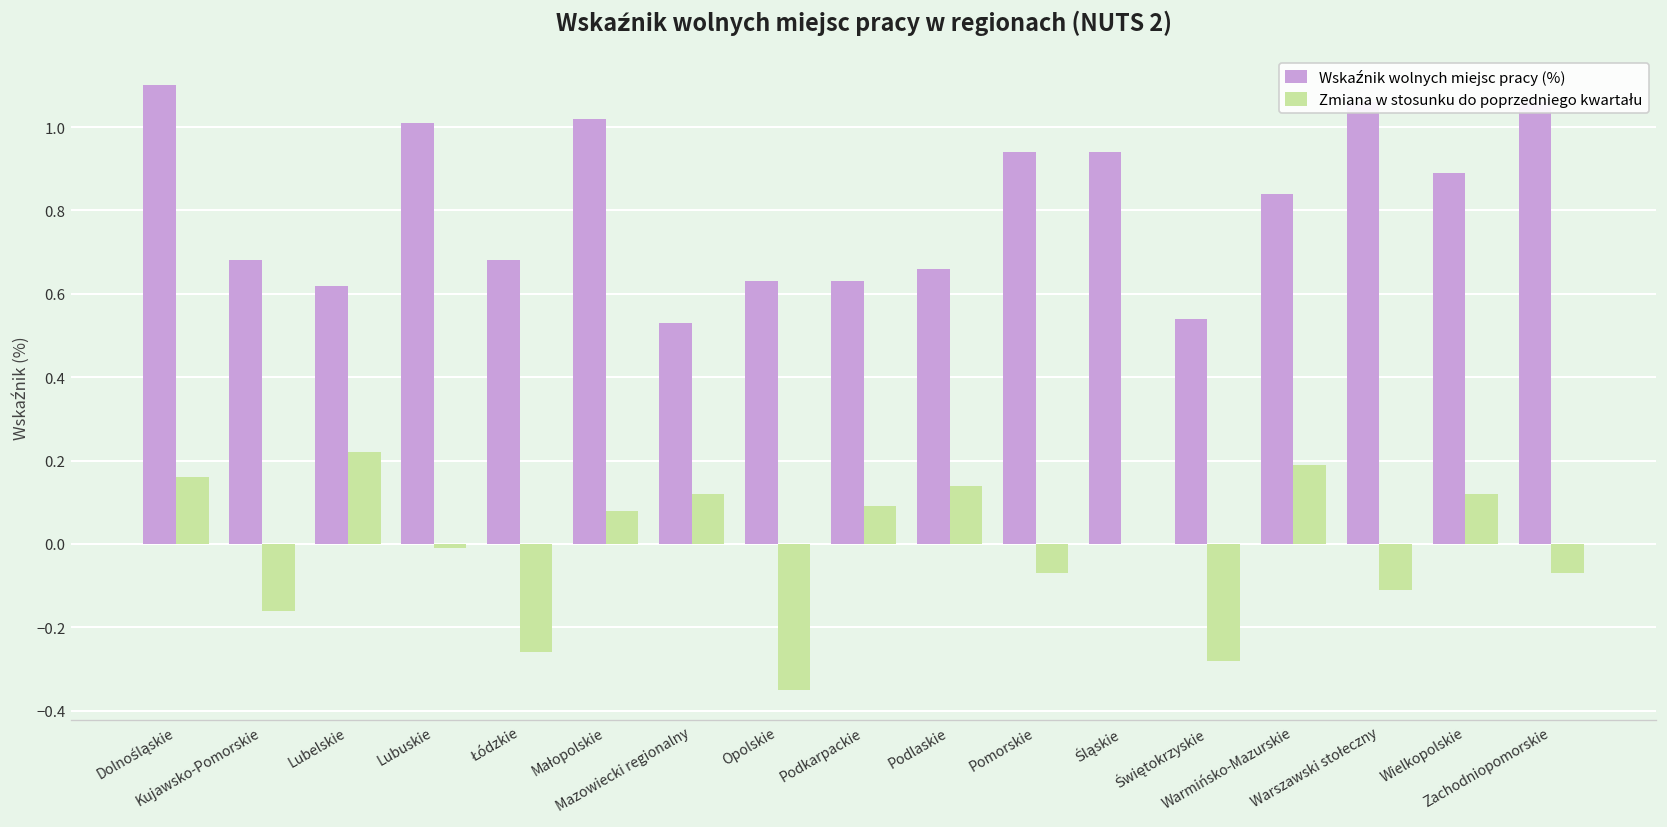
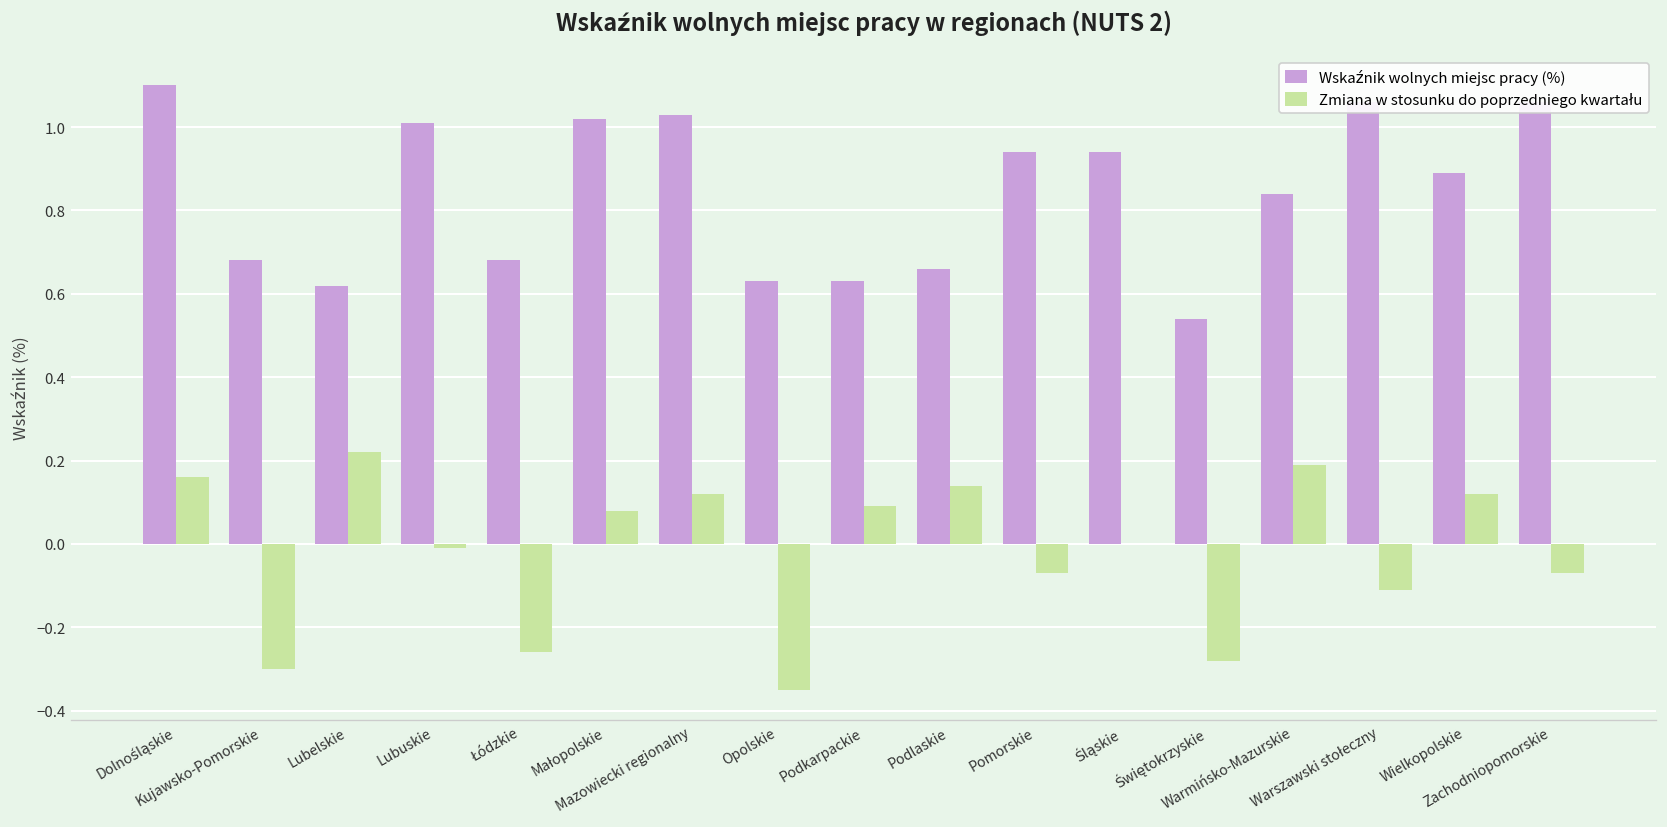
  {
    "Wskaźnik wolnych miejsc pracy (%)": {
      "Dolnośląskie": 1.10,
      "Kujawsko-Pomorskie": 0.68,
      "Lubelskie": 0.62,
      "Lubuskie": 1.01,
      "Łódzkie": 0.68,
      "Małopolskie": 1.02,
-     "Mazowiecki regionalny": 0.53,
+     "Mazowiecki regionalny": 1.03,
      "Opolskie": 0.63,
      "Podkarpackie": 0.63,
      "Podlaskie": 0.66,
      "Pomorskie": 0.94,
      "Śląskie": 0.94,
      "Świętokrzyskie": 0.54,
      "Warmińsko-Mazurskie": 0.84,
      "Wielkopolskie": 0.89
    },
    "Zmiana w stosunku do poprzedniego kwartału": {
      "Dolnośląskie": 0.16,
-     "Kujawsko-Pomorskie": -0.16,
+     "Kujawsko-Pomorskie": -0.30,
      "Lubelskie": 0.22,
      "Lubuskie": -0.01,
      "Łódzkie": -0.26,
      "Małopolskie": 0.08,
      "Mazowiecki regionalny": 0.12,
      "Opolskie": -0.35,
      "Podkarpackie": 0.09,
      "Podlaskie": 0.14,
      "Pomorskie": -0.07,
      "Śląskie": 0.00,
      "Świętokrzyskie": -0.28,
      "Warmińsko-Mazurskie": 0.19,
      "Warszawski stołeczny": -0.11,
      "Wielkopolskie": 0.12,
      "Zachodniopomorskie": -0.07
    }
  }
